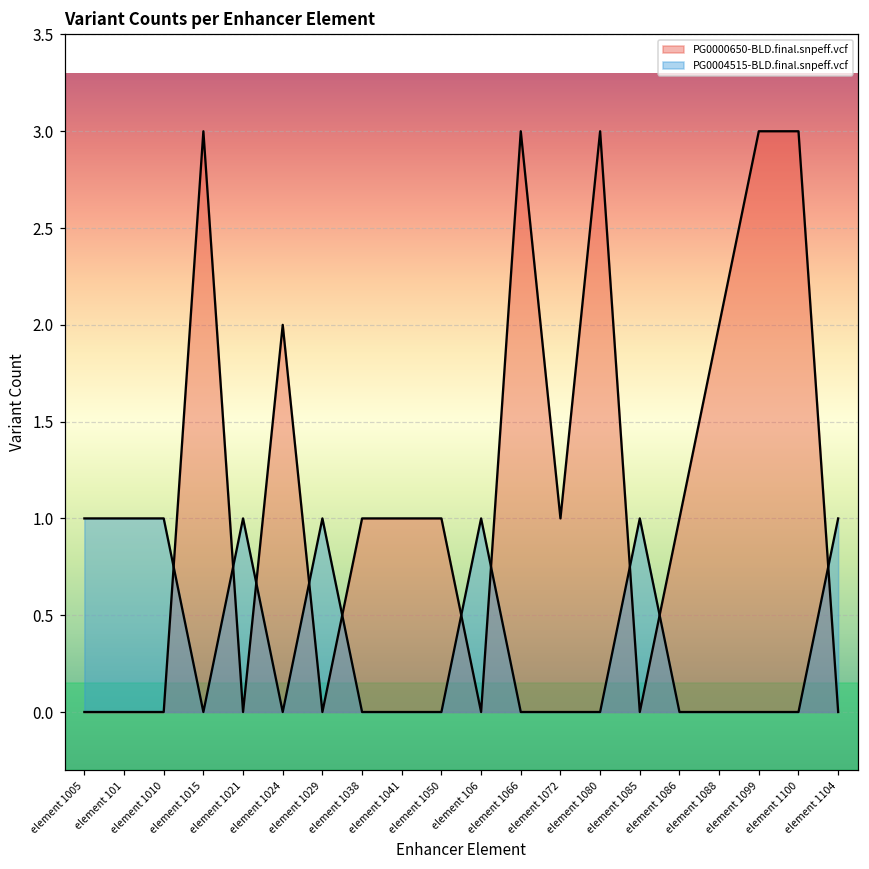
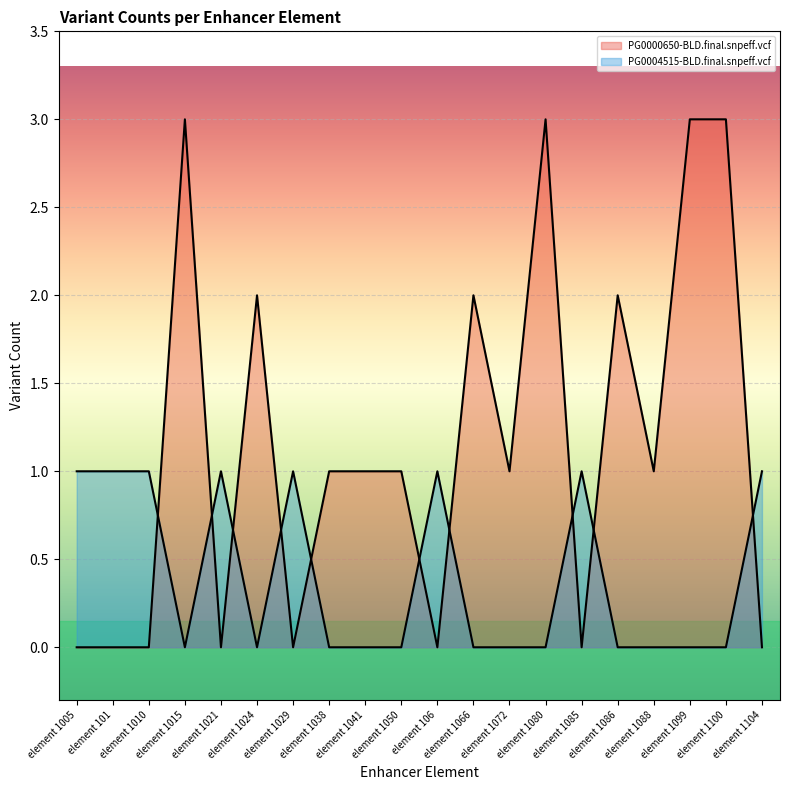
  {
    "PG0000650-BLD.final.snpeff.vcf": {
      "element 1015": 3,
      "element 1024": 2,
      "element 1038": 1,
      "element 1041": 1,
      "element 1050": 1,
-     "element 1066": 3,
+     "element 1066": 2,
      "element 1072": 1,
      "element 1080": 3,
-     "element 1086": 1,
-     "element 1088": 2,
+     "element 1086": 2,
+     "element 1088": 1,
      "element 1099": 3,
      "element 1100": 3
    },
    "PG0004515-BLD.final.snpeff.vcf": {
      "element 1005": 1,
      "element 101": 1,
      "element 1010": 1,
      "element 1021": 1,
      "element 1029": 1,
      "element 106": 1,
      "element 1085": 1,
      "element 1104": 1
    }
  }
